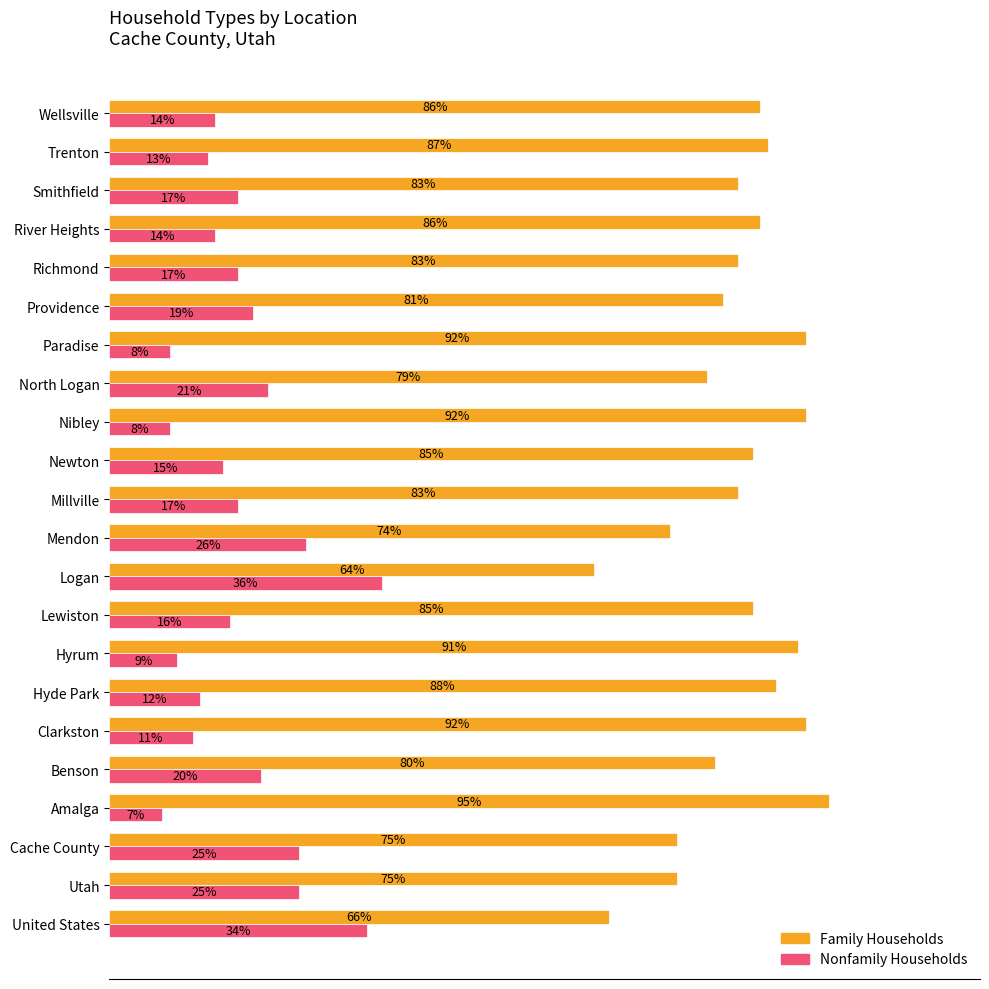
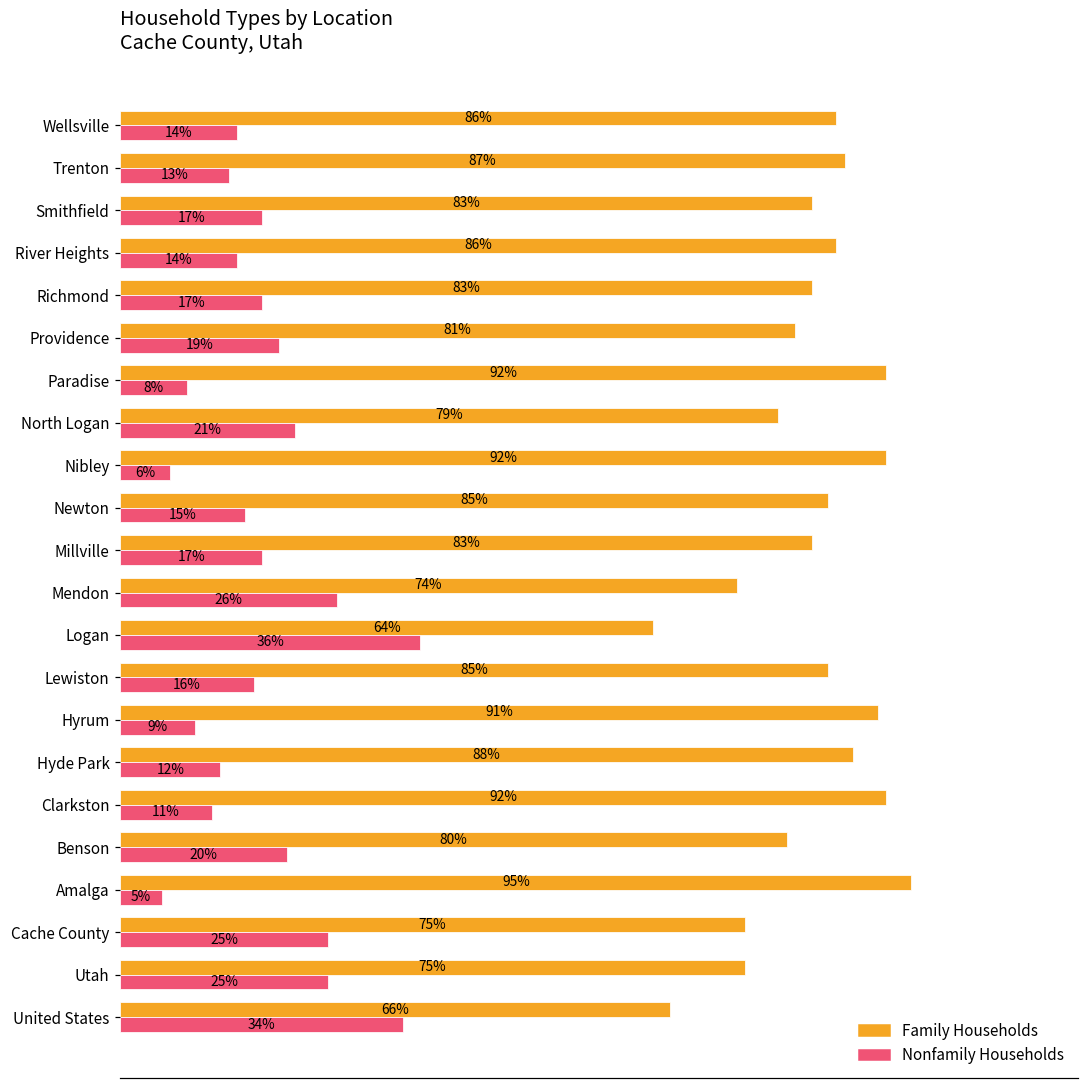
  {
    "Family Households": {
      "Wellsville": "86%",
      "Trenton": "87%",
      "Smithfield": "83%",
      "River Heights": "86%",
      "Richmond": "83%",
      "Providence": "81%",
      "Paradise": "92%",
      "North Logan": "79%",
      "Nibley": "92%",
      "Newton": "85%",
      "Millville": "83%",
      "Mendon": "74%",
      "Logan": "64%",
      "Lewiston": "85%",
      "Hyrum": "91%",
      "Hyde Park": "88%",
      "Clarkston": "92%",
      "Benson": "80%",
      "Amalga": "95%",
      "Cache County": "75%",
      "Utah": "75%",
      "United States": "66%"
    },
    "Nonfamily Households": {
      "Wellsville": "14%",
      "Trenton": "13%",
      "Smithfield": "17%",
      "River Heights": "14%",
      "Richmond": "17%",
      "Providence": "19%",
      "Paradise": "8%",
      "North Logan": "21%",
-     "Nibley": "8%",
+     "Nibley": "6%",
      "Newton": "15%",
      "Millville": "17%",
      "Mendon": "26%",
      "Logan": "36%",
      "Lewiston": "16%",
      "Hyrum": "9%",
      "Hyde Park": "12%",
      "Clarkston": "11%",
      "Benson": "20%",
-     "Amalga": "7%",
+     "Amalga": "5%",
      "Cache County": "25%",
      "Utah": "25%",
      "United States": "34%"
    }
  }
